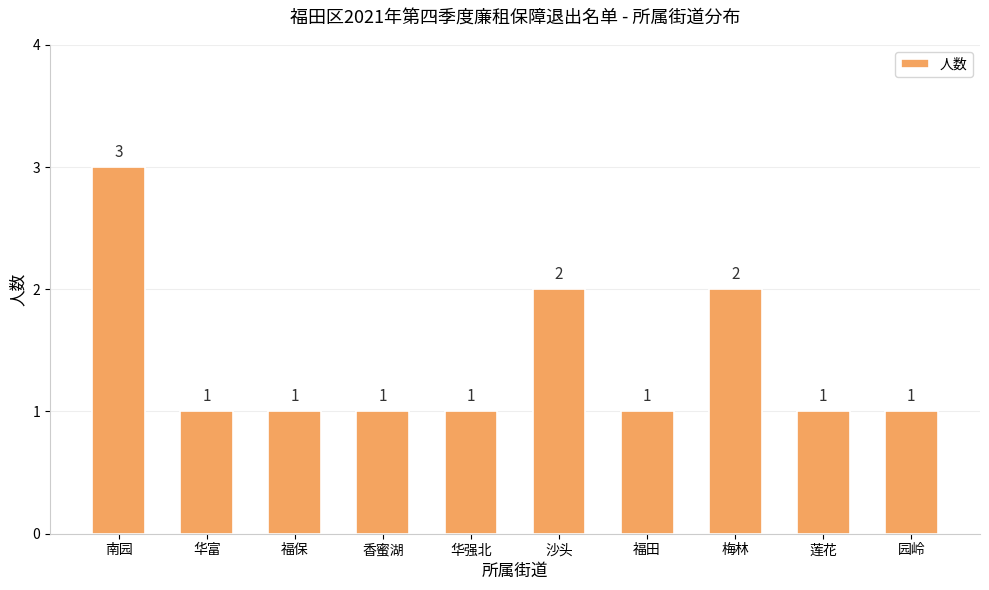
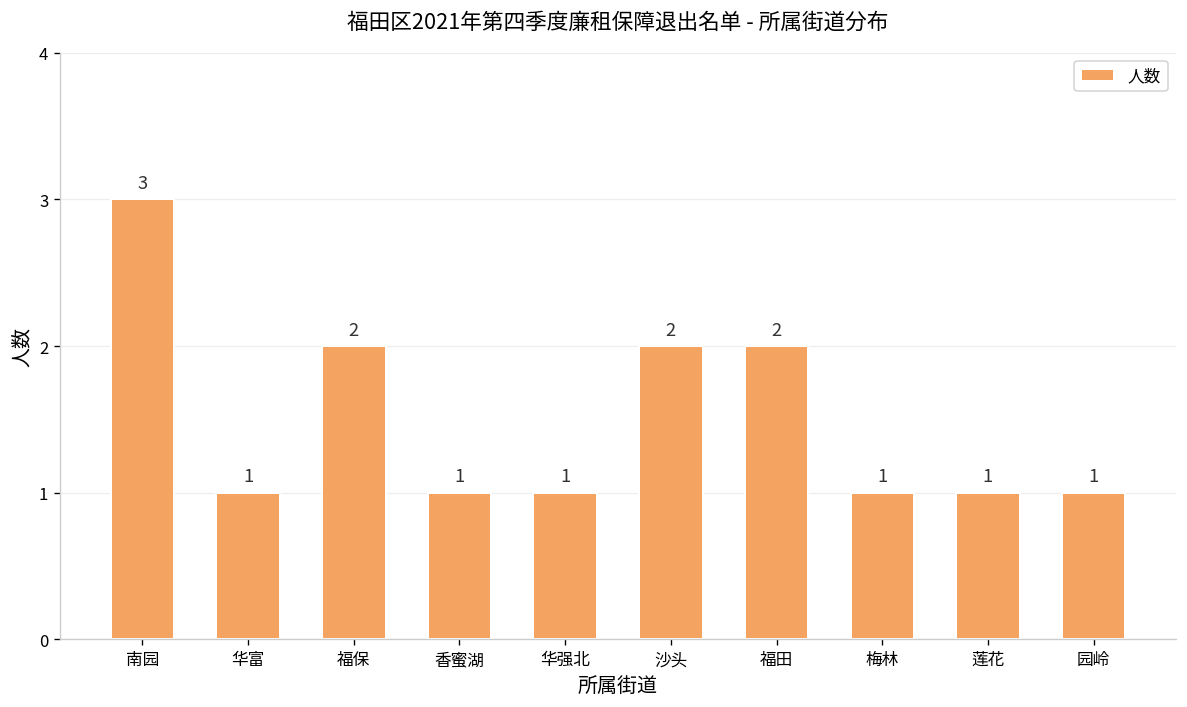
  {
    "南园": 3,
    "华富": 1,
-   "福保": 1,
+   "福保": 2,
    "香蜜湖": 1,
    "华强北": 1,
    "沙头": 2,
-   "福田": 1,
-   "梅林": 2,
+   "福田": 2,
+   "梅林": 1,
    "莲花": 1,
    "园岭": 1
  }
